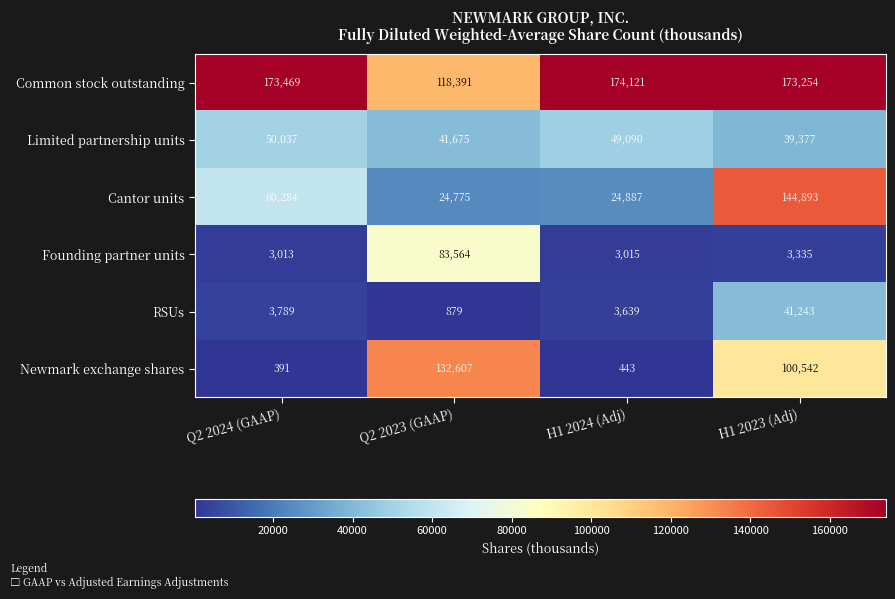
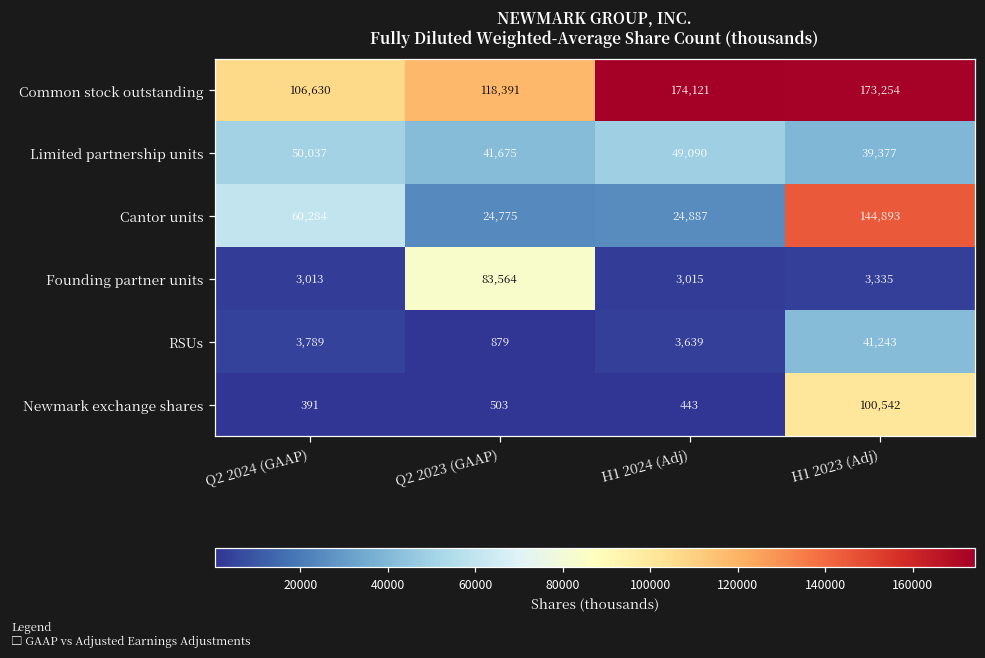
  {
    "Common stock outstanding": {
-     "Q2 2024 (GAAP)": "173,469",
+     "Q2 2024 (GAAP)": "106,630",
      "Q2 2023 (GAAP)": "118,391",
      "H1 2024 (Adj)": "174,121",
      "H1 2023 (Adj)": "173,254"
    },
    "Limited partnership units": {
      "Q2 2024 (GAAP)": "50,037",
      "Q2 2023 (GAAP)": "41,675",
      "H1 2024 (Adj)": "49,090",
      "H1 2023 (Adj)": "39,377"
    },
    "Cantor units": {
      "Q2 2024 (GAAP)": "60,284",
      "Q2 2023 (GAAP)": "24,775",
      "H1 2024 (Adj)": "24,887",
      "H1 2023 (Adj)": "144,893"
    },
    "Founding partner units": {
      "Q2 2024 (GAAP)": "3,013",
      "Q2 2023 (GAAP)": "83,564",
      "H1 2024 (Adj)": "3,015",
      "H1 2023 (Adj)": "3,335"
    },
    "RSUs": {
      "Q2 2024 (GAAP)": "3,789",
      "Q2 2023 (GAAP)": "879",
      "H1 2024 (Adj)": "3,639",
      "H1 2023 (Adj)": "41,243"
    },
    "Newmark exchange shares": {
      "Q2 2024 (GAAP)": "391",
-     "Q2 2023 (GAAP)": "132,607",
+     "Q2 2023 (GAAP)": "503",
      "H1 2024 (Adj)": "443",
      "H1 2023 (Adj)": "100,542"
    }
  }
